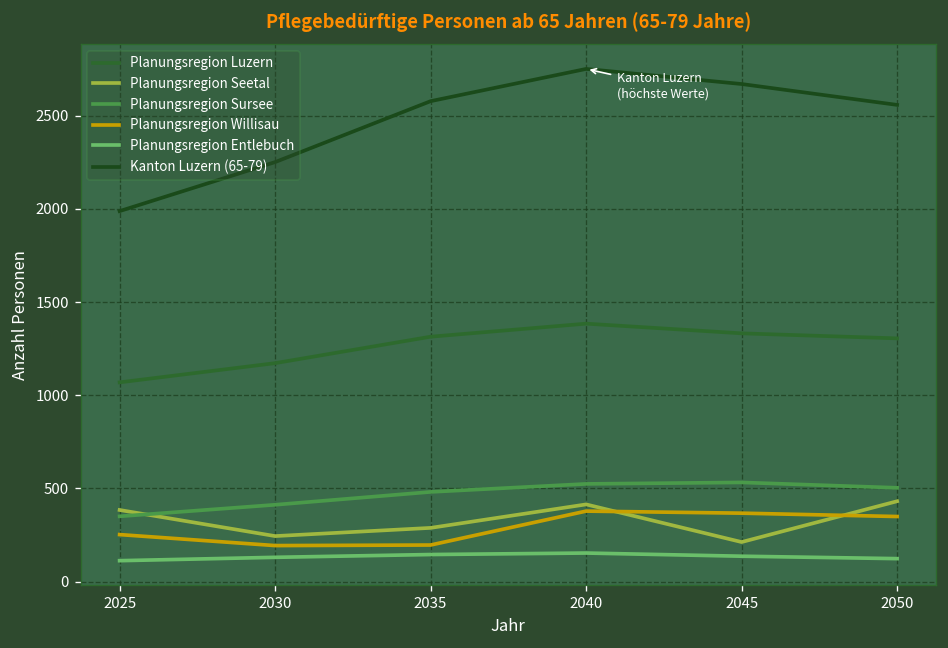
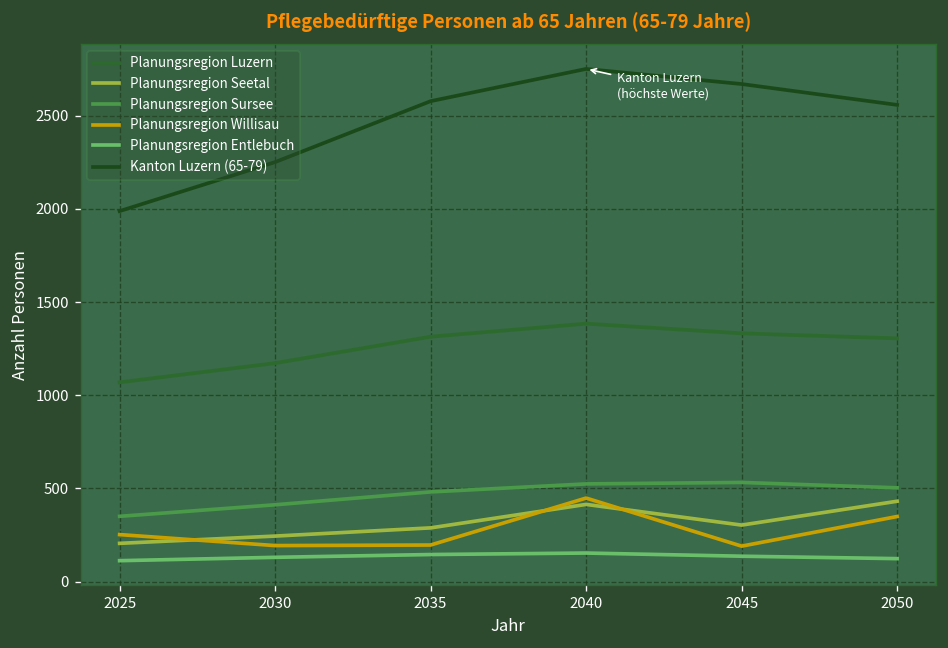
  {
    "Planungsregion Seetal": {
-     "2025": 380,
+     "2025": 210,
      "2030": 240,
      "2035": 290,
      "2040": 410,
-     "2045": 210,
+     "2045": 300,
      "2050": 430
    },
    "Planungsregion Willisau": {
      "2025": 250,
      "2030": 190,
      "2035": 200,
-     "2040": 380,
-     "2045": 370,
+     "2040": 450,
+     "2045": 190,
      "2050": 350
    }
  }
